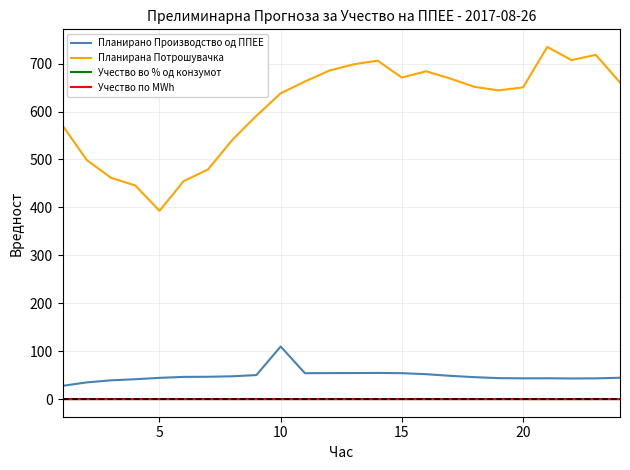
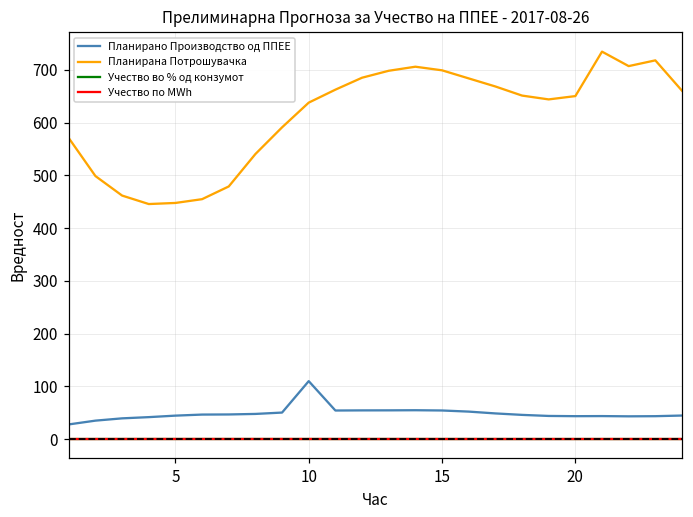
  {
    "Планирано Производство од ППЕЕ": {
      "5": 40,
      "10": 110,
      "15": 50,
      "20": 40
    },
    "Планирана Потрошувачка": {
-     "5": 390,
+     "5": 450,
      "10": 640,
-     "15": 670,
+     "15": 700,
      "20": 650
    },
    "Учество по MWh": {
      "5": 0,
      "10": 0,
      "15": 0,
      "20": 0
    }
  }
